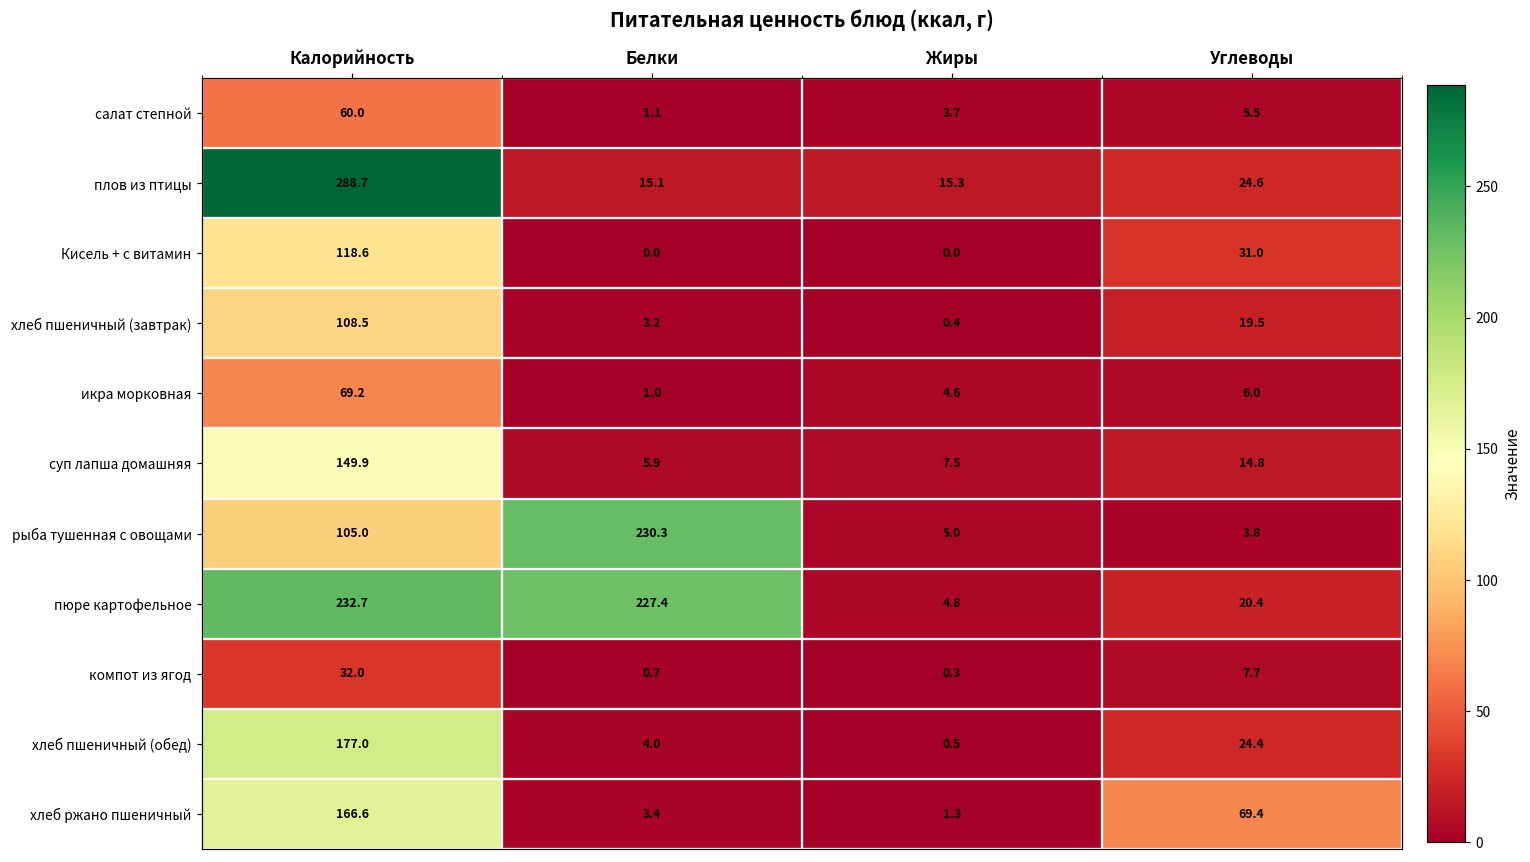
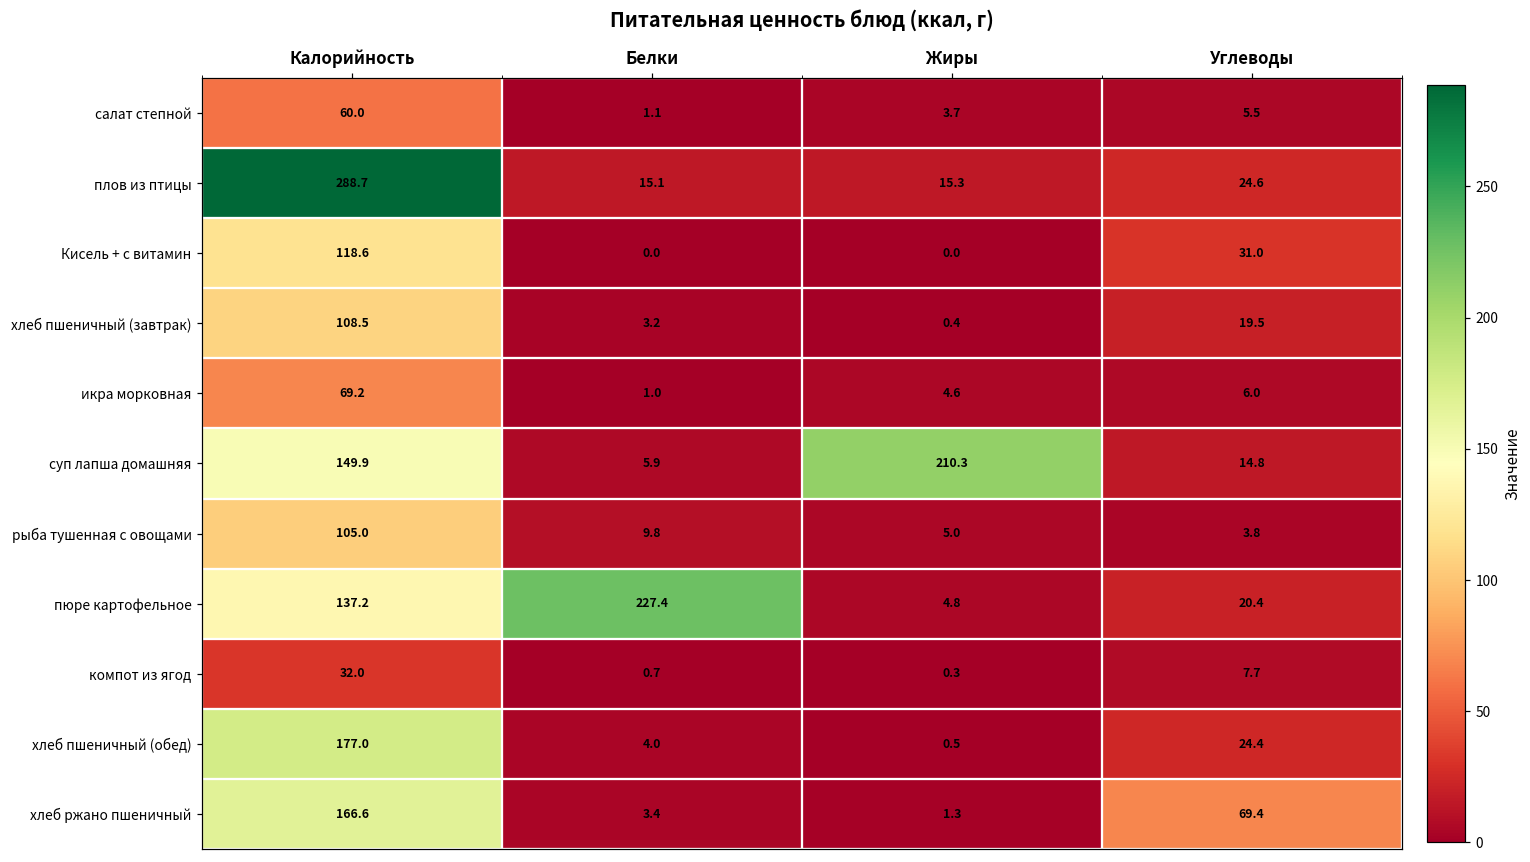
  {
    "салат степной": {
      "Калорийность": 60.0,
      "Белки": 1.1,
      "Жиры": 3.7,
      "Углеводы": 5.5
    },
    "плов из птицы": {
      "Калорийность": 288.7,
      "Белки": 15.1,
      "Жиры": 15.3,
      "Углеводы": 24.6
    },
    "Кисель + с витамин": {
      "Калорийность": 118.6,
      "Белки": 0.0,
      "Жиры": 0.0,
      "Углеводы": 31.0
    },
    "хлеб пшеничный (завтрак)": {
      "Калорийность": 108.5,
      "Белки": 3.2,
      "Жиры": 0.4,
      "Углеводы": 19.5
    },
    "икра морковная": {
      "Калорийность": 69.2,
      "Белки": 1.0,
      "Жиры": 4.6,
      "Углеводы": 6.0
    },
    "суп лапша домашняя": {
      "Калорийность": 149.9,
      "Белки": 5.9,
-     "Жиры": 7.5,
+     "Жиры": 210.3,
      "Углеводы": 14.8
    },
    "рыба тушенная с овощами": {
      "Калорийность": 105.0,
-     "Белки": 230.3,
+     "Белки": 9.8,
      "Жиры": 5.0,
      "Углеводы": 3.8
    },
    "пюре картофельное": {
-     "Калорийность": 232.7,
+     "Калорийность": 137.2,
      "Белки": 227.4,
      "Жиры": 4.8,
      "Углеводы": 20.4
    },
    "компот из ягод": {
      "Калорийность": 32.0,
      "Белки": 0.7,
      "Жиры": 0.3,
      "Углеводы": 7.7
    },
    "хлеб пшеничный (обед)": {
      "Калорийность": 177.0,
      "Белки": 4.0,
      "Жиры": 0.5,
      "Углеводы": 24.4
    },
    "хлеб ржано пшеничный": {
      "Калорийность": 166.6,
      "Белки": 3.4,
      "Жиры": 1.3,
      "Углеводы": 69.4
    }
  }
